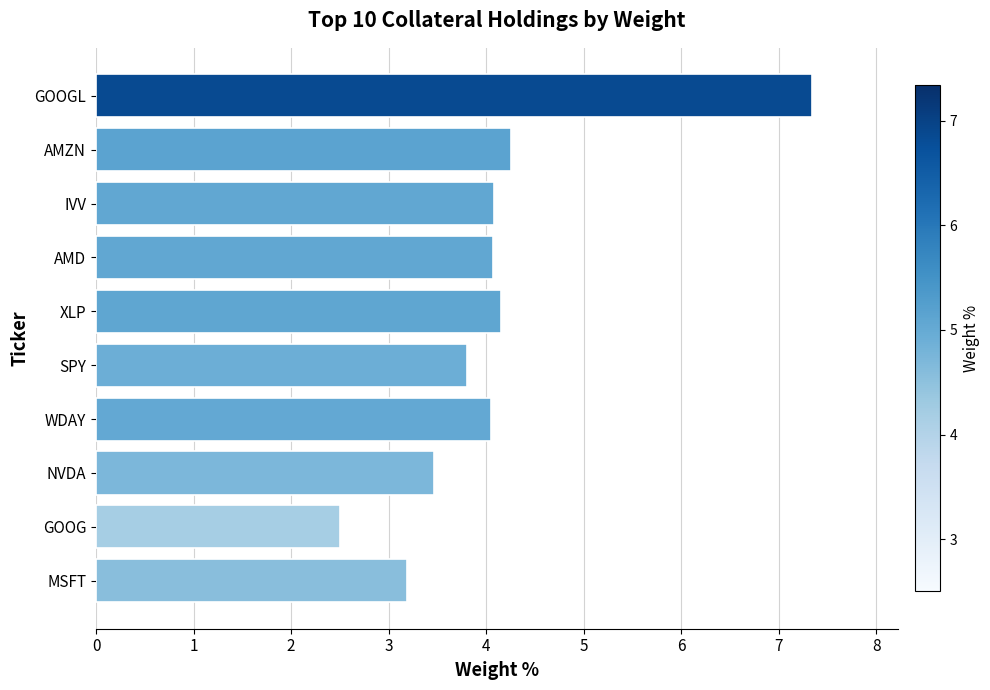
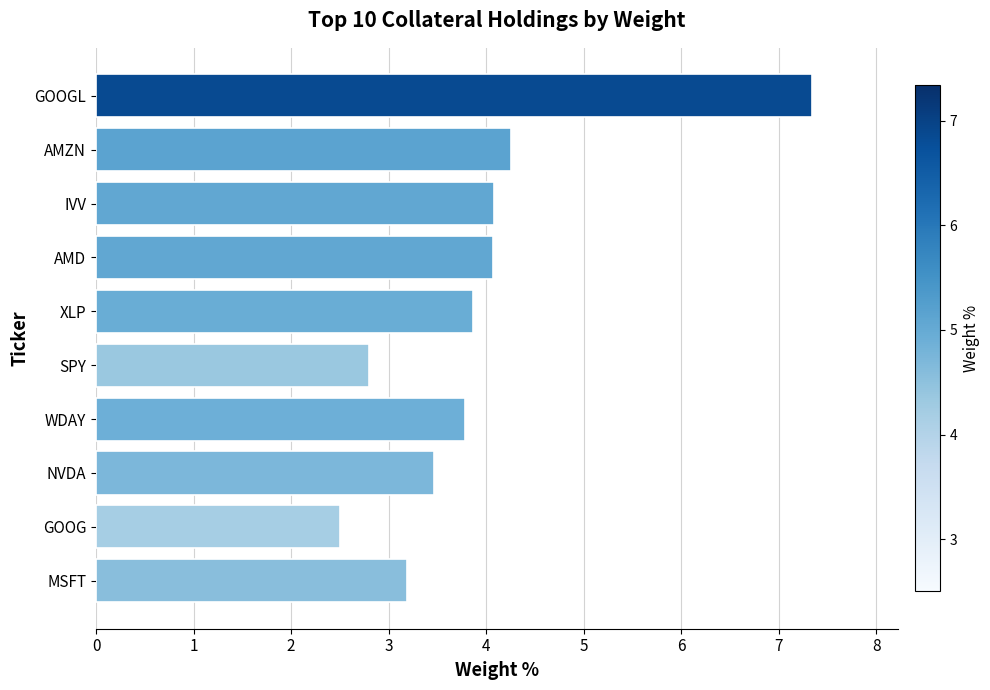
  {
    "GOOGL": 7.3,
    "AMZN": 4.3,
    "IVV": 4.1,
    "AMD": 4.1,
-   "XLP": 4.2,
-   "SPY": 3.8,
-   "WDAY": 4.1,
+   "XLP": 3.9,
+   "SPY": 2.8,
+   "WDAY": 3.8,
    "NVDA": 3.5,
    "GOOG": 2.5,
    "MSFT": 3.2
  }
